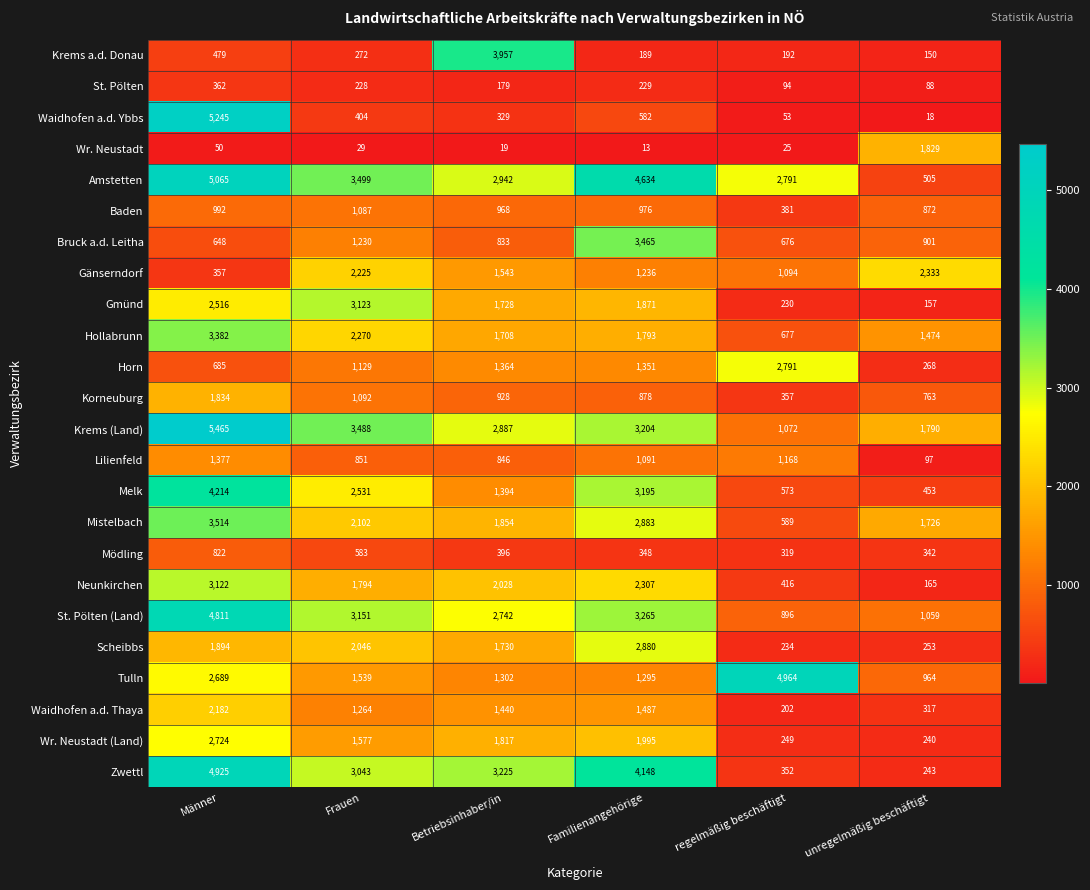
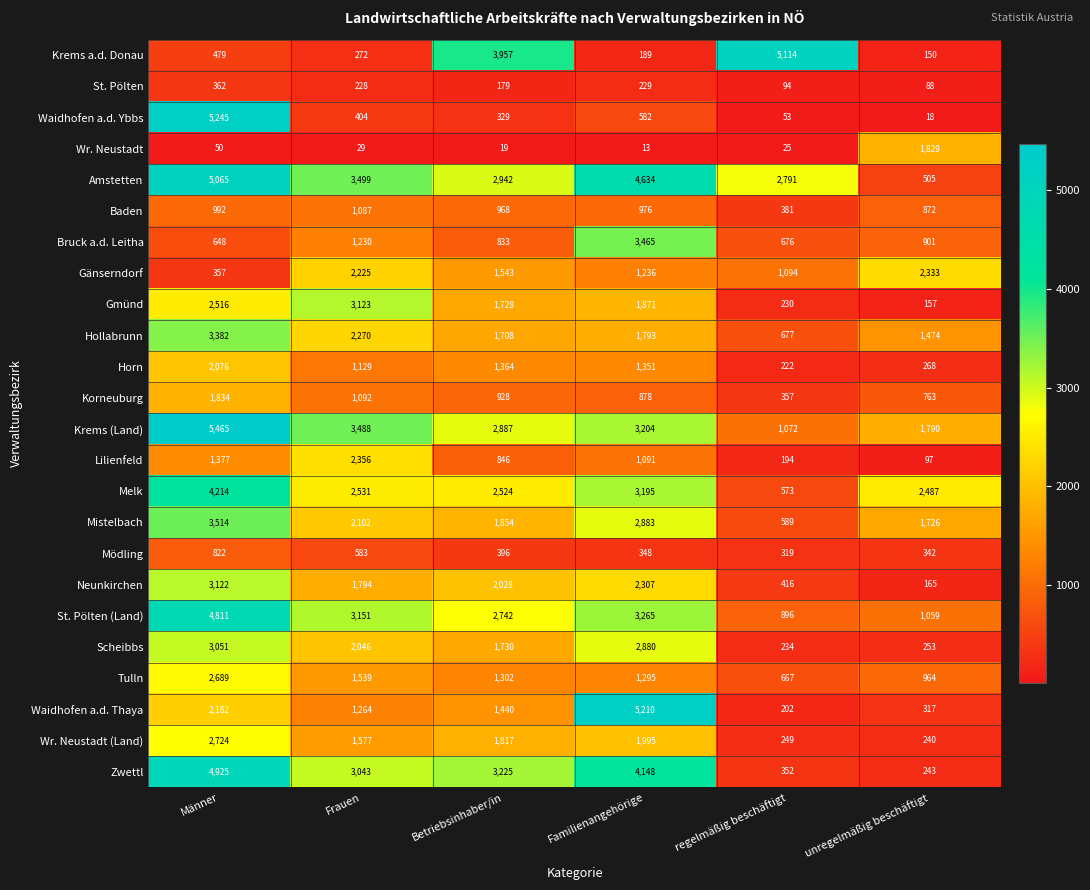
  {
    "Krems a.d. Donau": {
      "Männer": "479",
      "Frauen": "272",
      "Betriebsinhaber/in": "3,957",
      "Familienangehörige": "189",
-     "regelmäßig beschäftigt": "192",
+     "regelmäßig beschäftigt": "5,114",
      "unregelmäßig beschäftigt": "150"
    },
    "St. Pölten": {
      "Männer": "362",
      "Frauen": "228",
      "Betriebsinhaber/in": "179",
      "Familienangehörige": "229",
      "regelmäßig beschäftigt": "94",
      "unregelmäßig beschäftigt": "88"
    },
    "Waidhofen a.d. Ybbs": {
      "Männer": "5,245",
      "Frauen": "404",
      "Betriebsinhaber/in": "329",
      "Familienangehörige": "582",
      "regelmäßig beschäftigt": "53",
      "unregelmäßig beschäftigt": "18"
    },
    "Wr. Neustadt": {
      "Männer": "50",
      "Frauen": "29",
      "Betriebsinhaber/in": "19",
      "Familienangehörige": "13",
      "regelmäßig beschäftigt": "25",
      "unregelmäßig beschäftigt": "1,829"
    },
    "Amstetten": {
      "Männer": "5,065",
      "Frauen": "3,499",
      "Betriebsinhaber/in": "2,942",
      "Familienangehörige": "4,634",
      "regelmäßig beschäftigt": "2,791",
      "unregelmäßig beschäftigt": "505"
    },
    "Baden": {
      "Männer": "992",
      "Frauen": "1,087",
      "Betriebsinhaber/in": "968",
      "Familienangehörige": "976",
      "regelmäßig beschäftigt": "381",
      "unregelmäßig beschäftigt": "872"
    },
    "Bruck a.d. Leitha": {
      "Männer": "648",
      "Frauen": "1,230",
      "Betriebsinhaber/in": "833",
      "Familienangehörige": "3,465",
      "regelmäßig beschäftigt": "676",
      "unregelmäßig beschäftigt": "901"
    },
    "Gänserndorf": {
      "Männer": "357",
      "Frauen": "2,225",
      "Betriebsinhaber/in": "1,543",
      "Familienangehörige": "1,236",
      "regelmäßig beschäftigt": "1,094",
      "unregelmäßig beschäftigt": "2,333"
    },
    "Gmünd": {
      "Männer": "2,516",
      "Frauen": "3,123",
      "Betriebsinhaber/in": "1,728",
      "Familienangehörige": "1,871",
      "regelmäßig beschäftigt": "230",
      "unregelmäßig beschäftigt": "157"
    },
    "Hollabrunn": {
      "Männer": "3,382",
      "Frauen": "2,270",
      "Betriebsinhaber/in": "1,708",
      "Familienangehörige": "1,793",
      "regelmäßig beschäftigt": "677",
      "unregelmäßig beschäftigt": "1,474"
    },
    "Horn": {
-     "Männer": "685",
+     "Männer": "2,076",
      "Frauen": "1,129",
      "Betriebsinhaber/in": "1,364",
      "Familienangehörige": "1,351",
-     "regelmäßig beschäftigt": "2,791",
+     "regelmäßig beschäftigt": "222",
      "unregelmäßig beschäftigt": "268"
    },
    "Korneuburg": {
      "Männer": "1,834",
      "Frauen": "1,092",
      "Betriebsinhaber/in": "928",
      "Familienangehörige": "878",
      "regelmäßig beschäftigt": "357",
      "unregelmäßig beschäftigt": "763"
    },
    "Krems (Land)": {
      "Männer": "5,465",
      "Frauen": "3,488",
      "Betriebsinhaber/in": "2,887",
      "Familienangehörige": "3,204",
      "regelmäßig beschäftigt": "1,072",
      "unregelmäßig beschäftigt": "1,790"
    },
    "Lilienfeld": {
      "Männer": "1,377",
-     "Frauen": "851",
+     "Frauen": "2,356",
      "Betriebsinhaber/in": "846",
      "Familienangehörige": "1,091",
-     "regelmäßig beschäftigt": "1,168",
+     "regelmäßig beschäftigt": "194",
      "unregelmäßig beschäftigt": "97"
    },
    "Melk": {
      "Männer": "4,214",
      "Frauen": "2,531",
-     "Betriebsinhaber/in": "1,394",
+     "Betriebsinhaber/in": "2,524",
      "Familienangehörige": "3,195",
      "regelmäßig beschäftigt": "573",
-     "unregelmäßig beschäftigt": "453"
+     "unregelmäßig beschäftigt": "2,487"
    },
    "Mistelbach": {
      "Männer": "3,514",
      "Frauen": "2,102",
      "Betriebsinhaber/in": "1,854",
      "Familienangehörige": "2,883",
      "regelmäßig beschäftigt": "589",
      "unregelmäßig beschäftigt": "1,726"
    },
    "Mödling": {
      "Männer": "822",
      "Frauen": "583",
      "Betriebsinhaber/in": "396",
      "Familienangehörige": "348",
      "regelmäßig beschäftigt": "319",
      "unregelmäßig beschäftigt": "342"
    },
    "Neunkirchen": {
      "Männer": "3,122",
      "Frauen": "1,794",
      "Betriebsinhaber/in": "2,028",
      "Familienangehörige": "2,307",
      "regelmäßig beschäftigt": "416",
      "unregelmäßig beschäftigt": "165"
    },
    "St. Pölten (Land)": {
      "Männer": "4,811",
      "Frauen": "3,151",
      "Betriebsinhaber/in": "2,742",
      "Familienangehörige": "3,265",
      "regelmäßig beschäftigt": "896",
      "unregelmäßig beschäftigt": "1,059"
    },
    "Scheibbs": {
-     "Männer": "1,894",
+     "Männer": "3,051",
      "Frauen": "2,046",
      "Betriebsinhaber/in": "1,730",
      "Familienangehörige": "2,880",
      "regelmäßig beschäftigt": "234",
      "unregelmäßig beschäftigt": "253"
    },
    "Tulln": {
      "Männer": "2,689",
      "Frauen": "1,539",
      "Betriebsinhaber/in": "1,302",
      "Familienangehörige": "1,295",
-     "regelmäßig beschäftigt": "4,964",
+     "regelmäßig beschäftigt": "667",
      "unregelmäßig beschäftigt": "964"
    },
    "Waidhofen a.d. Thaya": {
      "Männer": "2,182",
      "Frauen": "1,264",
      "Betriebsinhaber/in": "1,440",
-     "Familienangehörige": "1,487",
+     "Familienangehörige": "5,210",
      "regelmäßig beschäftigt": "202",
      "unregelmäßig beschäftigt": "317"
    },
    "Wr. Neustadt (Land)": {
      "Männer": "2,724",
      "Frauen": "1,577",
      "Betriebsinhaber/in": "1,817",
      "Familienangehörige": "1,995",
      "regelmäßig beschäftigt": "249",
      "unregelmäßig beschäftigt": "240"
    },
    "Zwettl": {
      "Männer": "4,925",
      "Frauen": "3,043",
      "Betriebsinhaber/in": "3,225",
      "Familienangehörige": "4,148",
      "regelmäßig beschäftigt": "352",
      "unregelmäßig beschäftigt": "243"
    }
  }
